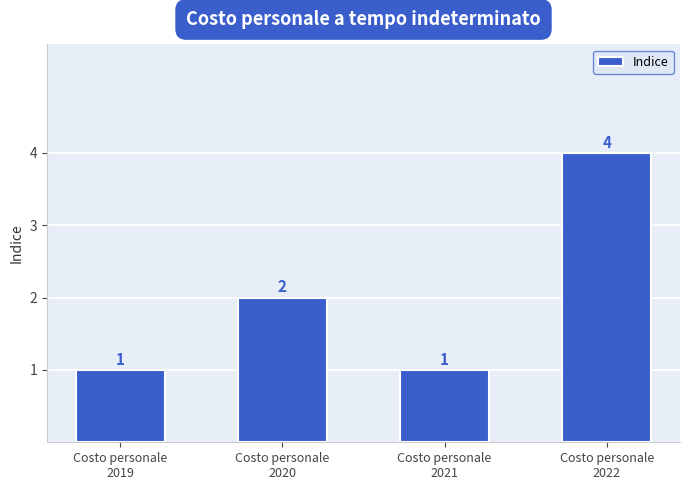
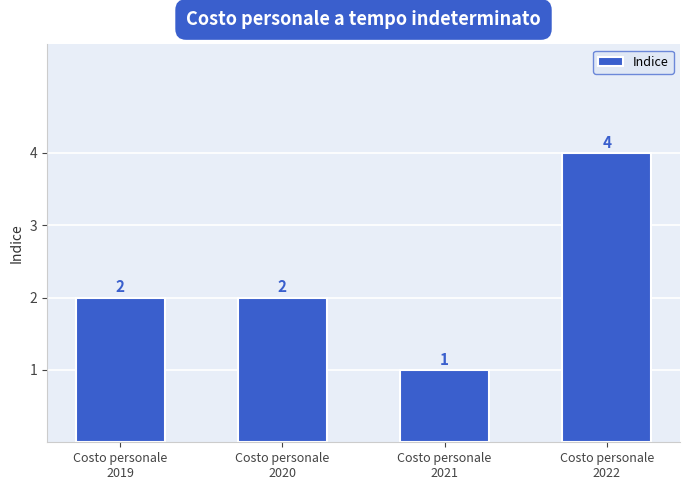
  {
-   "Costo personale 2019": 1,
+   "Costo personale 2019": 2,
    "Costo personale 2020": 2,
    "Costo personale 2021": 1,
    "Costo personale 2022": 4
  }
